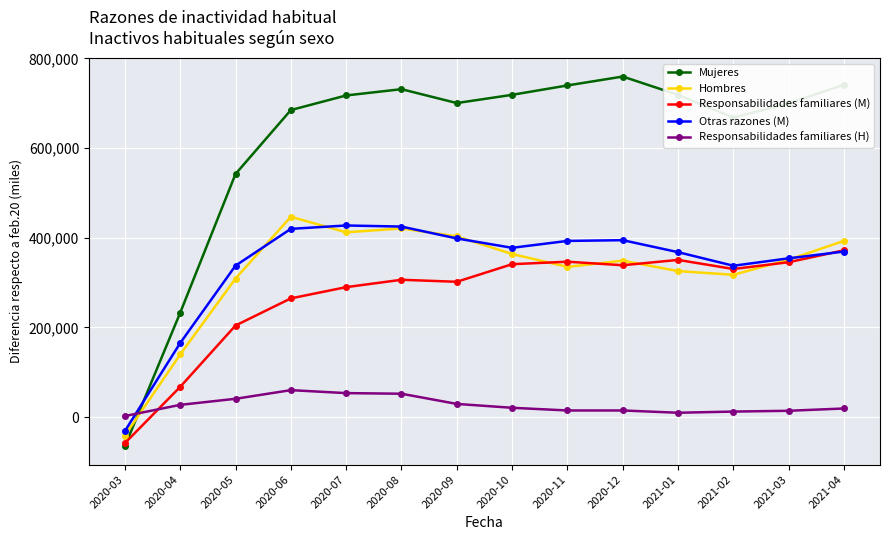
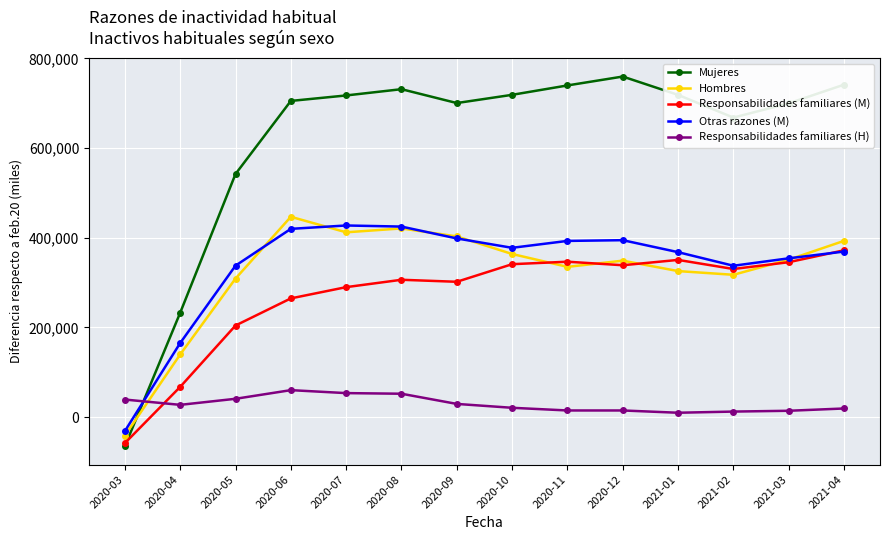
  {
    "Mujeres": {
      "2020-03": "-60,000",
      "2020-04": "230,000",
      "2020-05": "540,000",
-     "2020-06": "680,000",
+     "2020-06": "710,000",
      "2020-07": "720,000",
      "2020-08": "730,000",
      "2020-09": "700,000",
      "2020-10": "720,000",
      "2020-11": "740,000",
      "2020-12": "760,000"
    },
    "Hombres": {
      "2020-03": "-40,000",
      "2020-04": "140,000",
      "2020-05": "310,000",
      "2020-06": "450,000",
      "2020-07": "410,000",
      "2020-10": "360,000",
      "2020-11": "340,000",
      "2020-12": "350,000",
      "2021-01": "330,000",
      "2021-02": "320,000",
      "2021-04": "390,000"
    },
    "Responsabilidades familiares (M)": {
      "2020-03": "-60,000",
      "2020-04": "70,000",
      "2020-05": "200,000",
      "2020-06": "260,000",
      "2020-07": "290,000",
      "2020-08": "310,000",
      "2020-09": "300,000",
      "2020-10": "340,000",
      "2020-11": "350,000",
      "2020-12": "340,000",
      "2021-01": "350,000",
      "2021-02": "330,000"
    },
    "Otras razones (M)": {
      "2020-03": "-30,000",
      "2020-04": "170,000",
      "2020-05": "340,000",
      "2020-06": "420,000",
      "2020-07": "430,000",
      "2020-10": "380,000",
      "2020-11": "390,000",
      "2020-12": "390,000",
      "2021-01": "370,000",
      "2021-02": "340,000"
    },
    "Responsabilidades familiares (H)": {
-     "2020-03": "0",
+     "2020-03": "40,000",
      "2020-04": "30,000",
      "2020-05": "40,000",
      "2020-06": "60,000",
      "2020-07": "50,000",
      "2020-08": "50,000",
      "2020-09": "30,000",
      "2020-10": "20,000",
      "2020-11": "10,000",
      "2020-12": "10,000",
      "2021-01": "10,000",
      "2021-02": "10,000",
      "2021-03": "10,000",
      "2021-04": "20,000"
    }
  }
